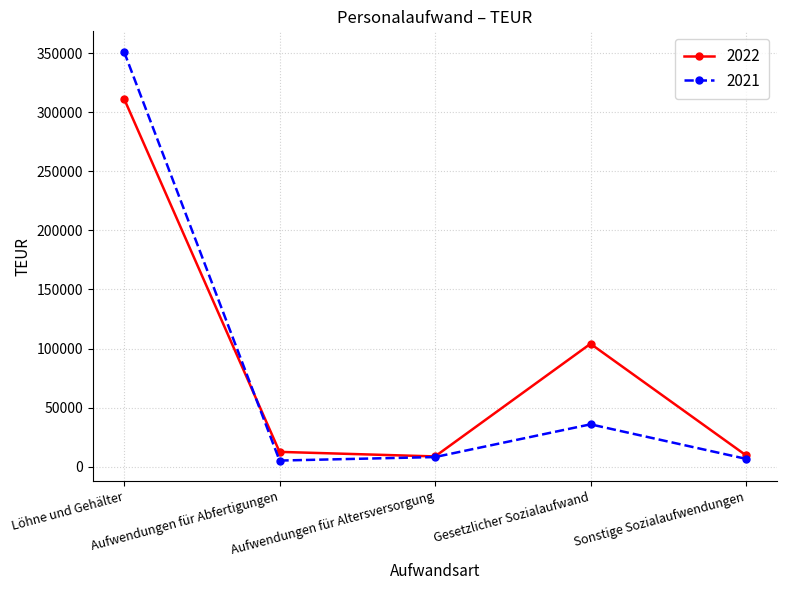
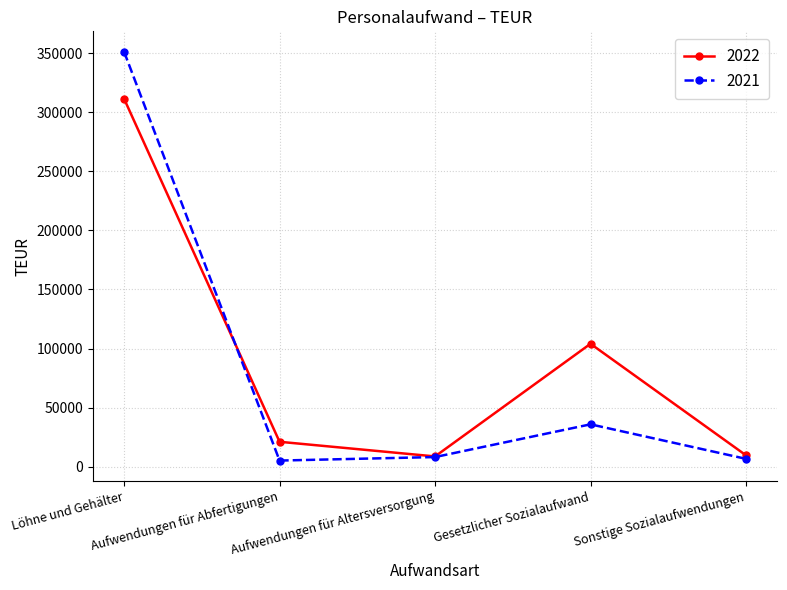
  {
    "2022": {
      "Löhne und Gehälter": 311000,
-     "Aufwendungen für Abfertigungen": 13000,
+     "Aufwendungen für Abfertigungen": 21000,
      "Gesetzlicher Sozialaufwand": 104000,
      "Sonstige Sozialaufwendungen": 10000
    },
    "2021": {
      "Löhne und Gehälter": 351000,
      "Aufwendungen für Abfertigungen": 5000,
      "Gesetzlicher Sozialaufwand": 36000,
      "Sonstige Sozialaufwendungen": 7000
    }
  }
